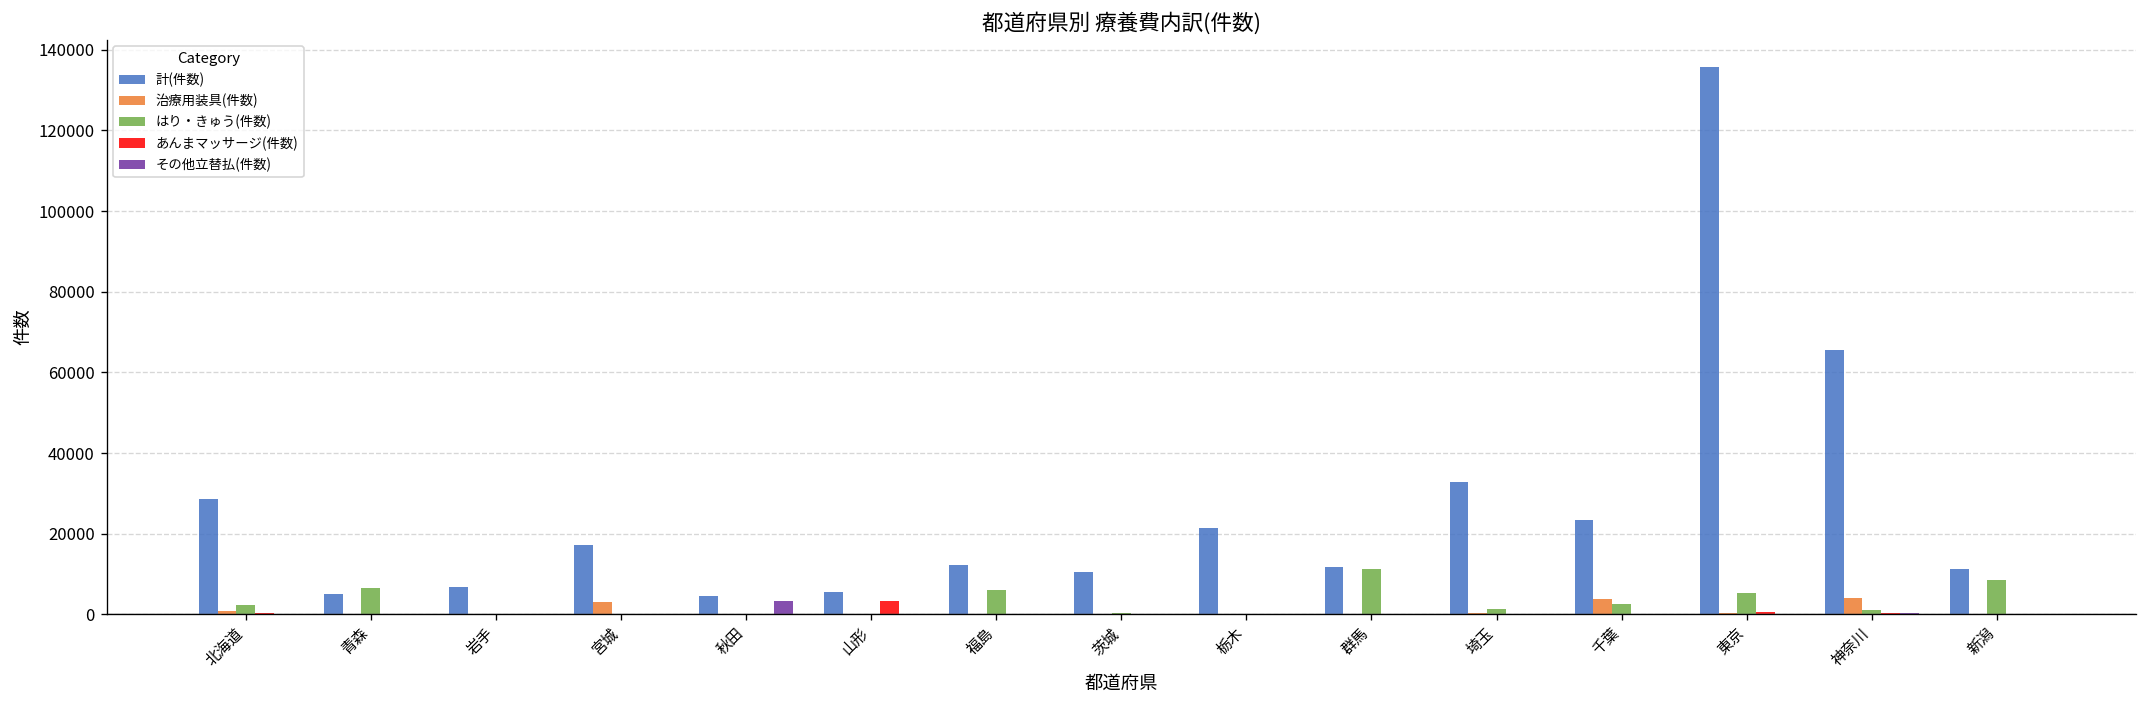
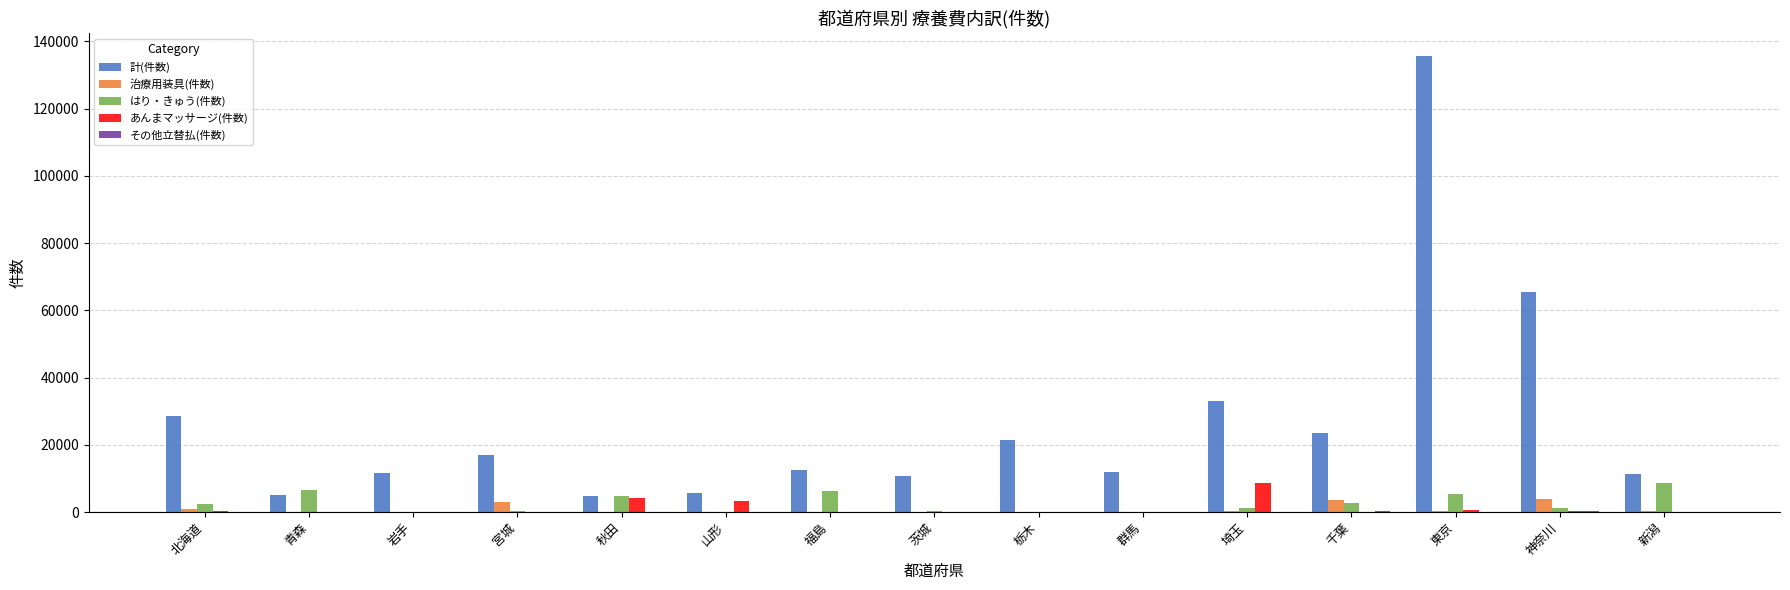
  {
    "計(件数)": {
      "北海道": 29000,
      "青森": 5000,
-     "岩手": 7000,
+     "岩手": 12000,
      "宮城": 17000,
      "秋田": 5000,
      "山形": 6000,
      "福島": 12000,
      "茨城": 11000,
      "栃木": 21000,
      "群馬": 12000,
      "埼玉": 33000,
      "千葉": 23000,
      "東京": 136000,
      "神奈川": 65000,
      "新潟": 11000
    },
    "治療用装具(件数)": {
      "北海道": 1000,
      "宮城": 3000,
      "千葉": 4000,
      "神奈川": 4000
    },
    "はり・きゅう(件数)": {
      "北海道": 2000,
      "青森": 7000,
-     "秋田": 0,
+     "秋田": 5000,
      "福島": 6000,
-     "群馬": 11000,
+     "群馬": 0,
      "埼玉": 1000,
      "千葉": 3000,
      "東京": 5000,
      "神奈川": 1000,
      "新潟": 9000
    },
    "あんまマッサージ(件数)": {
-     "秋田": 0,
+     "秋田": 4000,
      "山形": 3000,
-     "埼玉": 0
+     "埼玉": 8000
    },
    "その他立替払(件数)": {
-     "秋田": 3000
+     "秋田": 0
    }
  }
